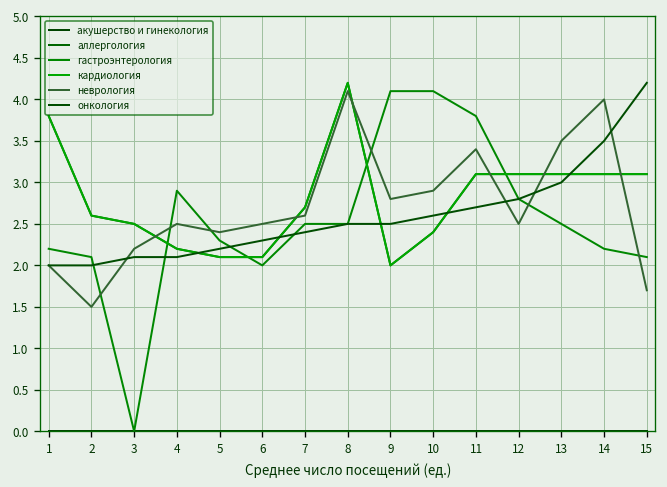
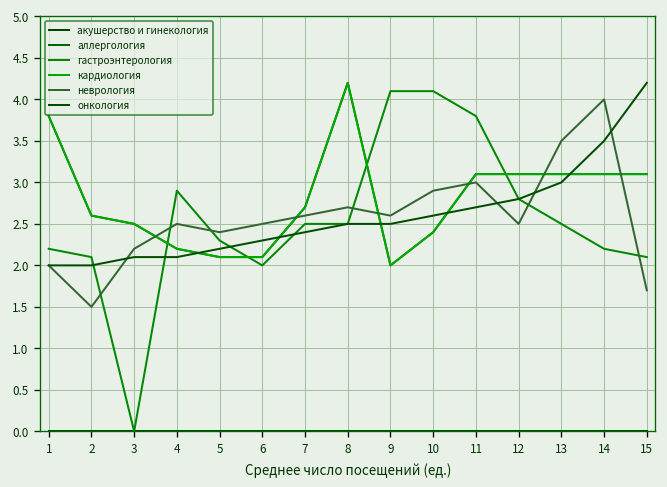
  {
    "неврология": {
      "2": 1.5,
      "3": 2.2,
      "4": 2.5,
      "5": 2.4,
      "6": 2.5,
      "7": 2.6,
-     "8": 4.1,
-     "9": 2.8,
+     "8": 2.7,
+     "9": 2.6,
      "10": 2.9,
-     "11": 3.4,
+     "11": 3.0,
      "12": 2.5,
      "13": 3.5,
      "14": 4.0,
      "15": 1.7
    }
  }
